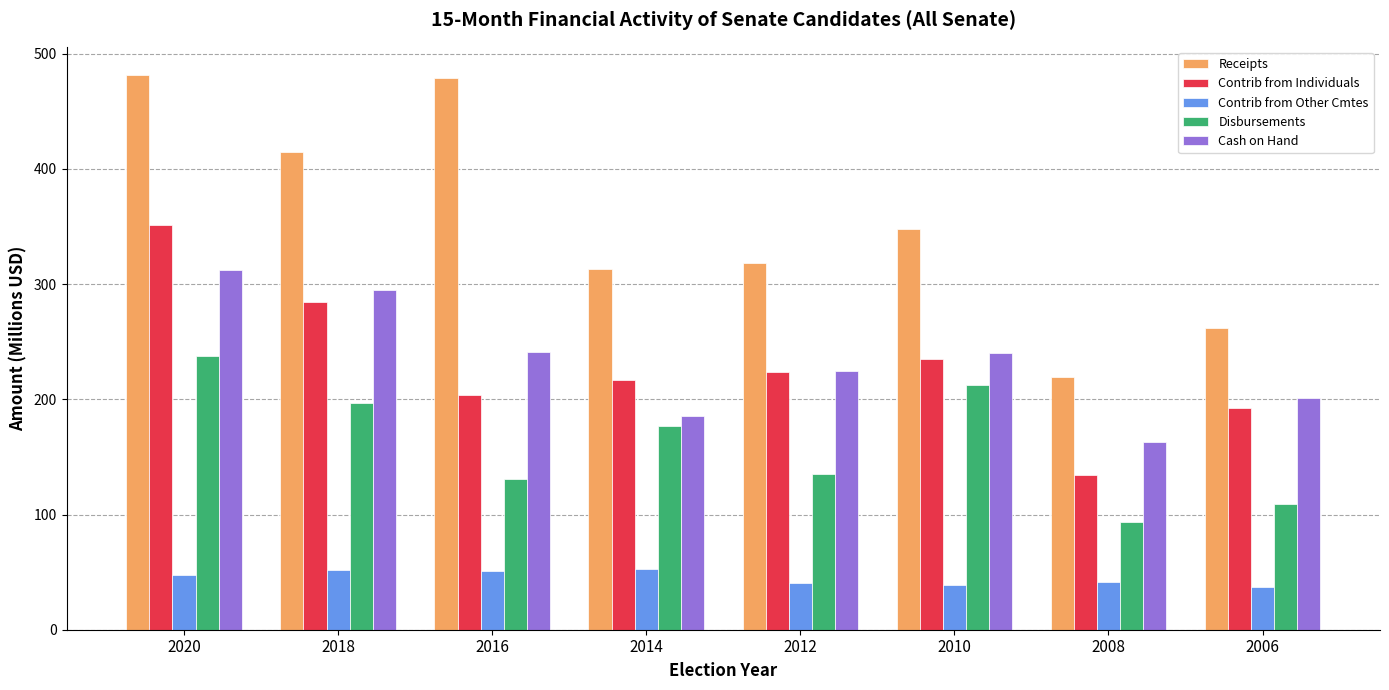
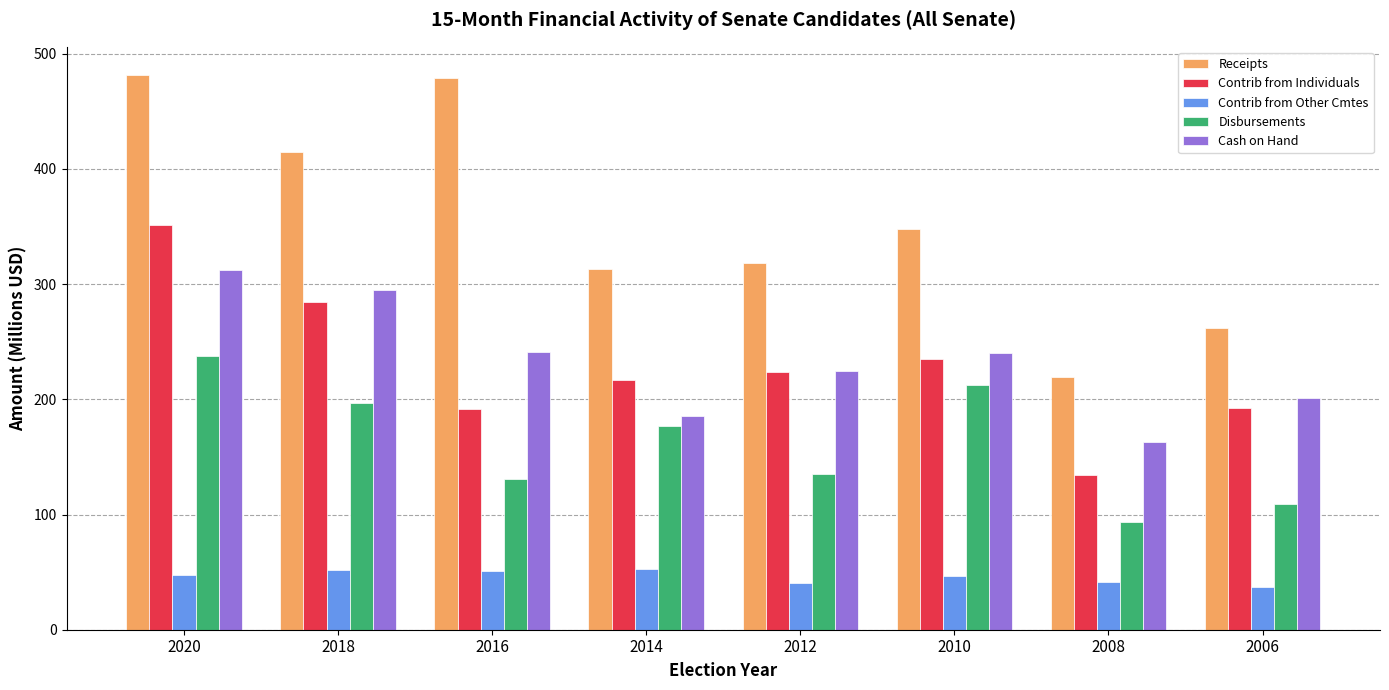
  {
    "Receipts": {
      "2020": 482,
      "2018": 414,
      "2016": 479,
      "2014": 313,
      "2012": 318,
      "2010": 348,
      "2008": 219,
      "2006": 262
    },
    "Contrib from Individuals": {
      "2020": 352,
      "2018": 285,
-     "2016": 204,
+     "2016": 192,
      "2014": 216,
      "2012": 224,
      "2010": 235,
      "2008": 135,
      "2006": 193
    },
    "Contrib from Other Cmtes": {
      "2020": 48,
      "2018": 51,
      "2016": 51,
      "2014": 52,
      "2012": 40,
-     "2010": 39,
+     "2010": 47,
      "2008": 41,
      "2006": 37
    },
    "Disbursements": {
      "2020": 237,
      "2018": 197,
      "2016": 131,
      "2014": 177,
      "2012": 135,
      "2010": 213,
      "2008": 94,
      "2006": 109
    },
    "Cash on Hand": {
      "2020": 312,
      "2018": 295,
      "2016": 241,
      "2014": 185,
      "2012": 225,
      "2010": 240,
      "2008": 163,
      "2006": 201
    }
  }
